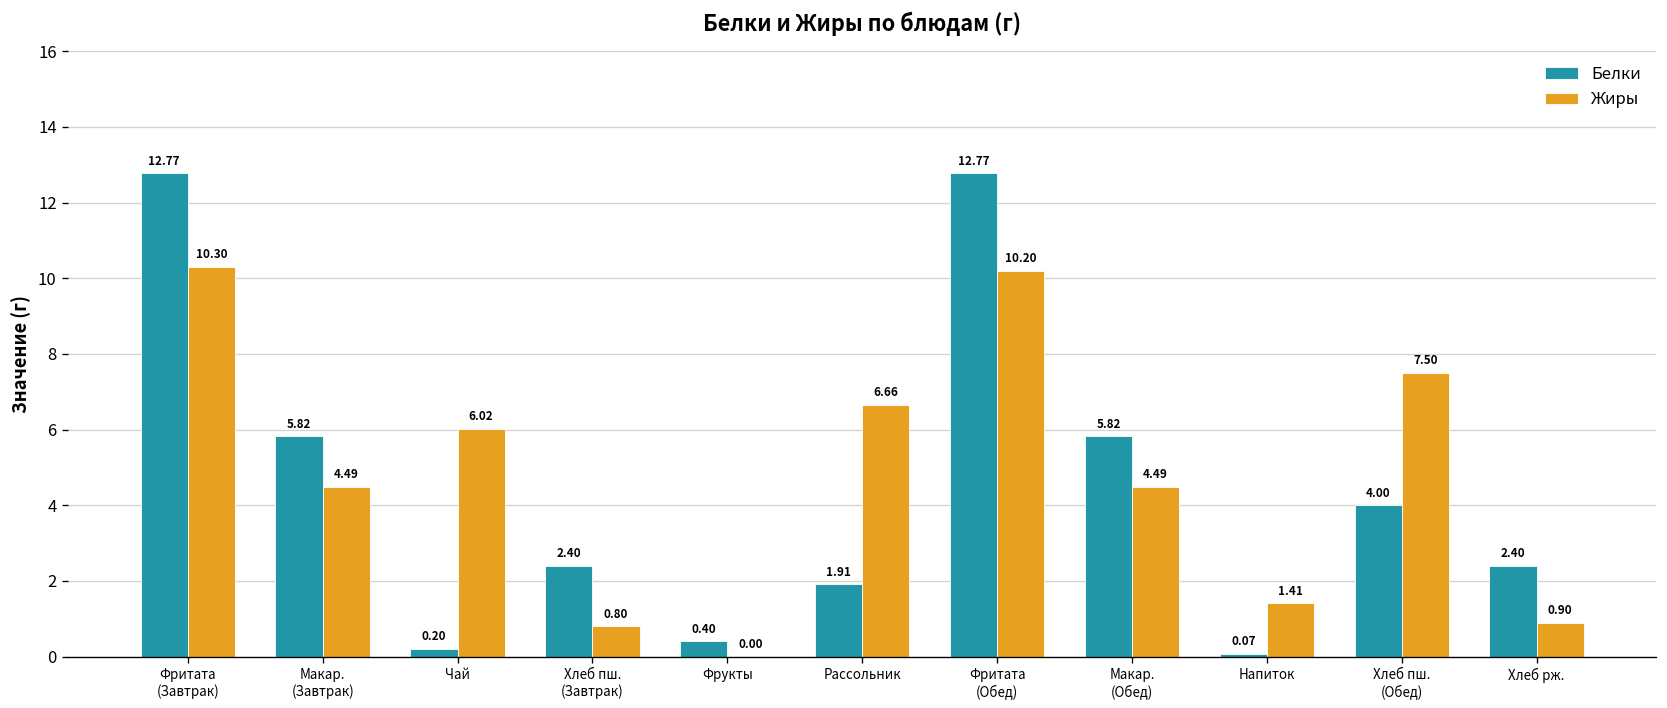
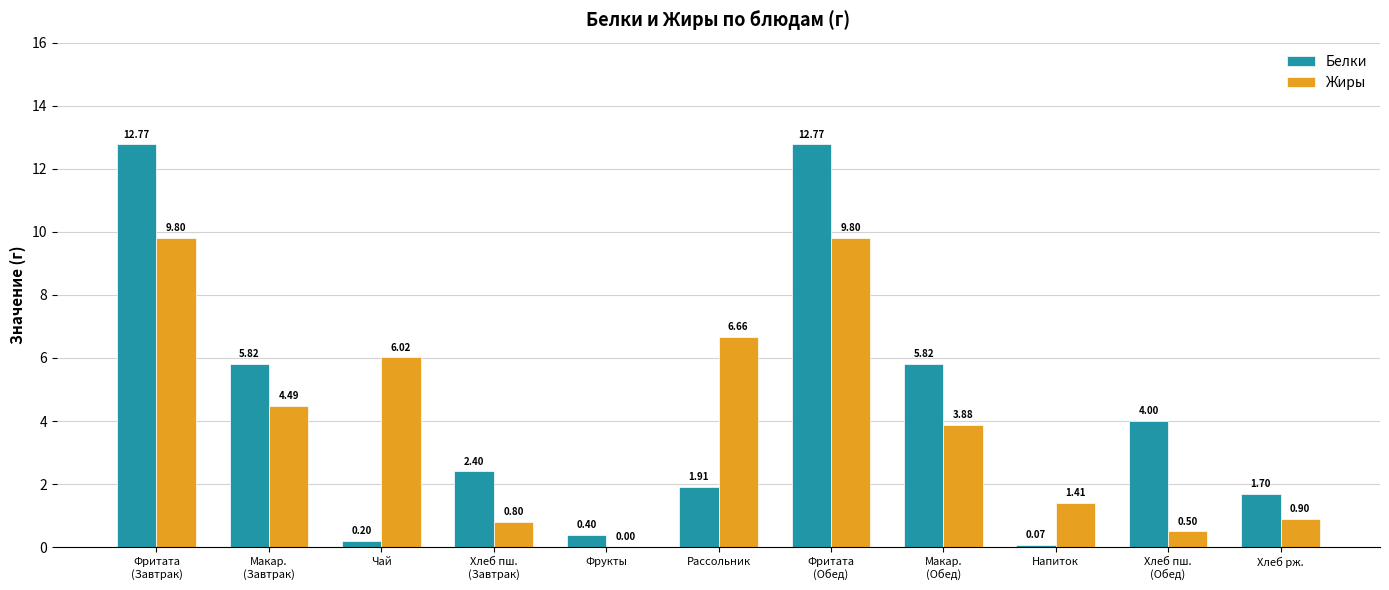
  {
    "Белки": {
      "Фритата (Завтрак)": 12.77,
      "Макар. (Завтрак)": 5.82,
      "Чай": 0.20,
      "Хлеб пш. (Завтрак)": 2.40,
      "Фрукты": 0.40,
      "Рассольник": 1.91,
      "Фритата (Обед)": 12.77,
      "Макар. (Обед)": 5.82,
      "Напиток": 0.07,
      "Хлеб пш. (Обед)": 4.00,
-     "Хлеб рж.": 2.40
+     "Хлеб рж.": 1.70
    },
    "Жиры": {
-     "Фритата (Завтрак)": 10.30,
+     "Фритата (Завтрак)": 9.80,
      "Макар. (Завтрак)": 4.49,
      "Чай": 6.02,
      "Хлеб пш. (Завтрак)": 0.80,
      "Фрукты": 0.00,
      "Рассольник": 6.66,
-     "Фритата (Обед)": 10.20,
-     "Макар. (Обед)": 4.49,
+     "Фритата (Обед)": 9.80,
+     "Макар. (Обед)": 3.88,
      "Напиток": 1.41,
-     "Хлеб пш. (Обед)": 7.50,
+     "Хлеб пш. (Обед)": 0.50,
      "Хлеб рж.": 0.90
    }
  }
